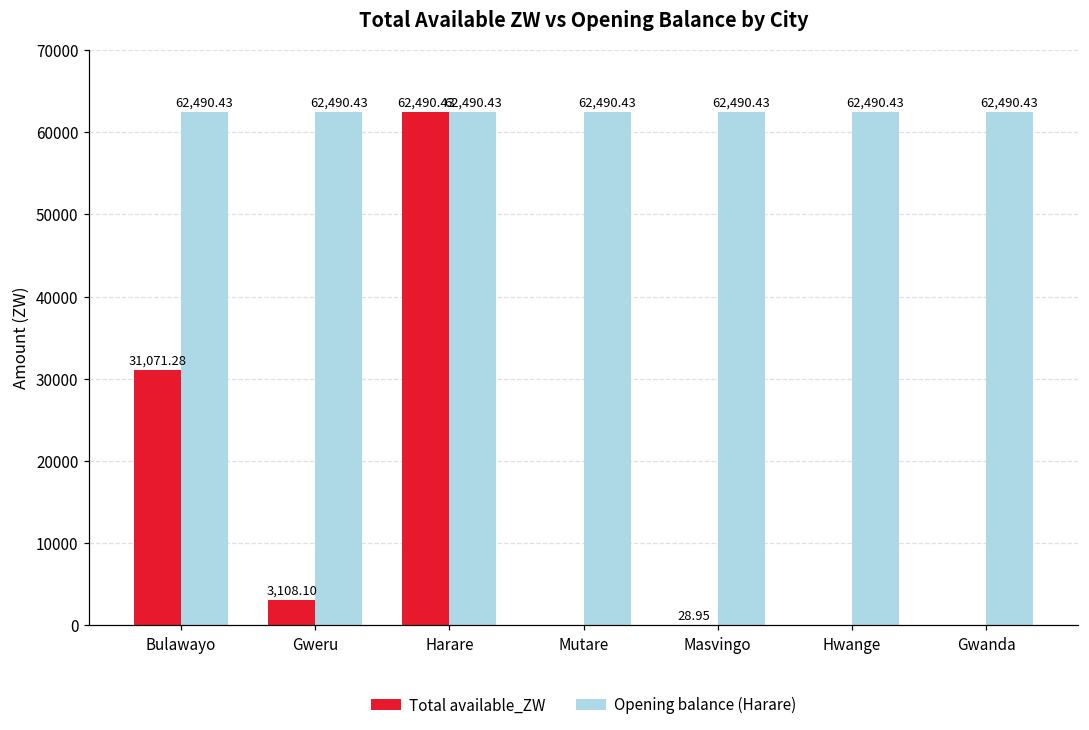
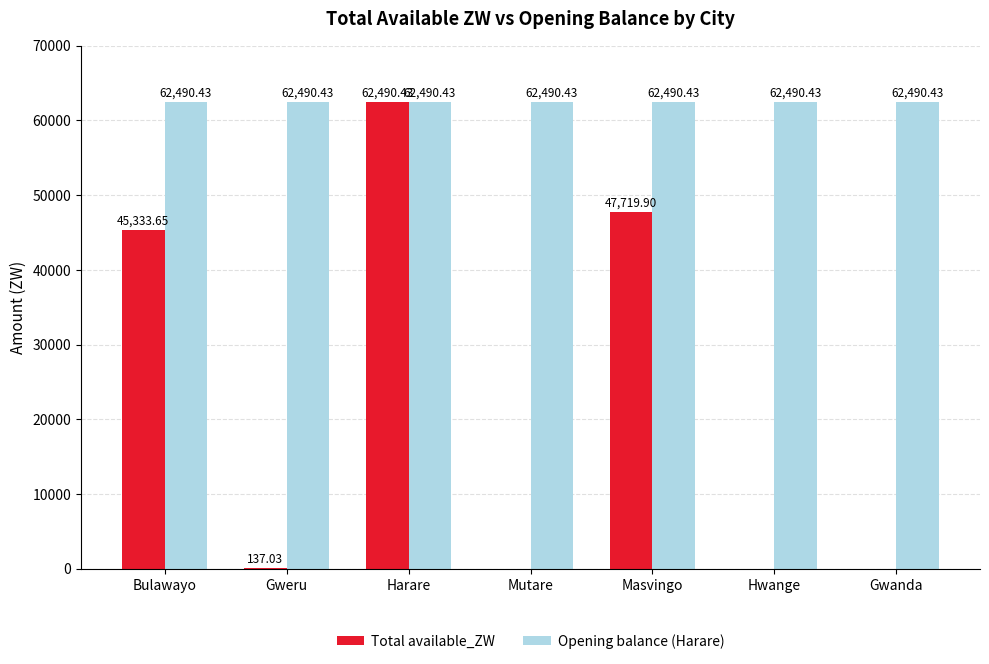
  {
    "Total available_ZW": {
-     "Bulawayo": "31,071.28",
-     "Gweru": "3,108.10",
-     "Masvingo": "28.95"
+     "Bulawayo": "45,333.65",
+     "Gweru": "137.03",
+     "Masvingo": "47,719.90"
    },
    "Opening balance (Harare)": {
      "Bulawayo": "62,490.43",
      "Gweru": "62,490.43",
      "Mutare": "62,490.43",
      "Masvingo": "62,490.43",
      "Hwange": "62,490.43",
      "Gwanda": "62,490.43"
    }
  }
